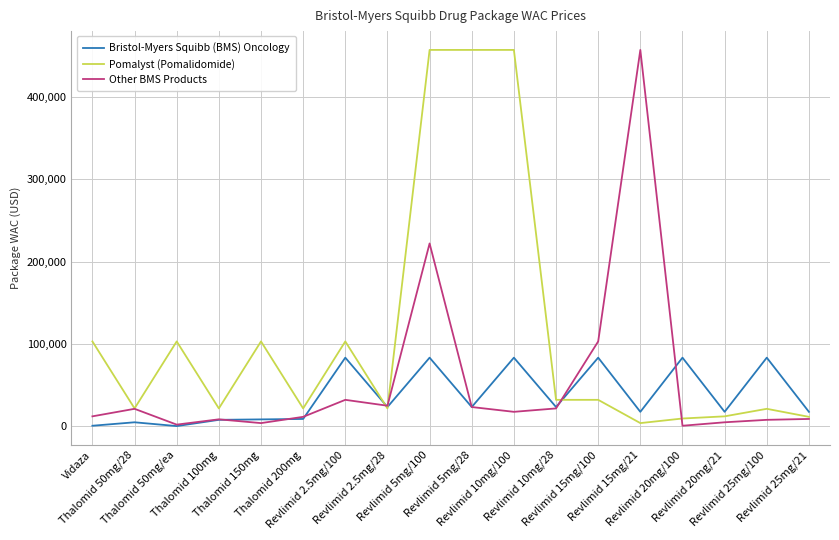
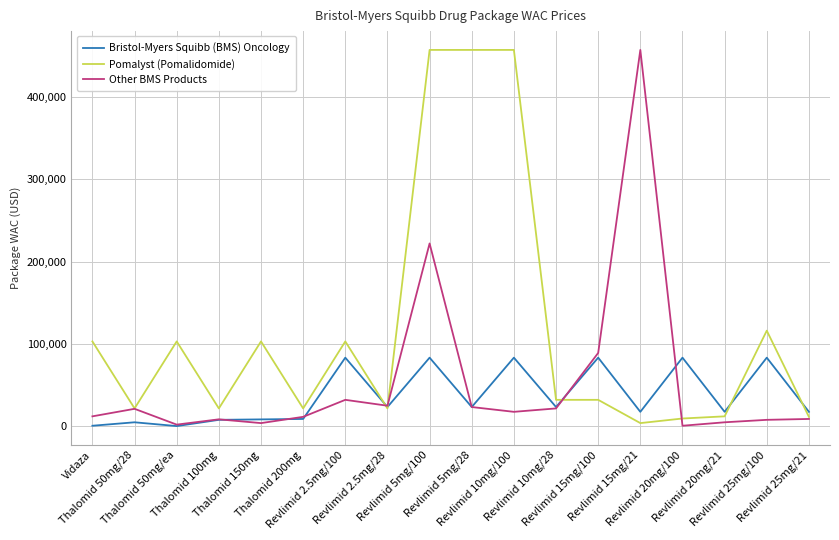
  {
    "Bristol-Myers Squibb (BMS) Oncology": {
      "Vidaza": "0",
      "Thalomid 50mg/28": "0",
      "Thalomid 150mg": "10,000",
      "Revlimid 2.5mg/100": "80,000",
      "Revlimid 5mg/100": "80,000",
      "Revlimid 10mg/100": "80,000",
      "Revlimid 15mg/100": "80,000",
      "Revlimid 15mg/21": "20,000",
      "Revlimid 20mg/100": "80,000",
      "Revlimid 20mg/21": "20,000",
      "Revlimid 25mg/100": "80,000",
      "Revlimid 25mg/21": "20,000"
    },
    "Pomalyst (Pomalidomide)": {
      "Vidaza": "100,000",
      "Thalomid 50mg/ea": "100,000",
      "Thalomid 100mg": "20,000",
      "Thalomid 150mg": "100,000",
      "Thalomid 200mg": "20,000",
      "Revlimid 2.5mg/100": "100,000",
      "Revlimid 5mg/100": "460,000",
      "Revlimid 5mg/28": "460,000",
      "Revlimid 10mg/100": "460,000",
      "Revlimid 10mg/28": "30,000",
      "Revlimid 15mg/100": "30,000",
      "Revlimid 15mg/21": "0",
      "Revlimid 20mg/100": "10,000",
      "Revlimid 20mg/21": "10,000",
-     "Revlimid 25mg/100": "20,000"
+     "Revlimid 25mg/100": "120,000"
    },
    "Other BMS Products": {
      "Vidaza": "10,000",
      "Thalomid 150mg": "0",
      "Revlimid 2.5mg/100": "30,000",
      "Revlimid 5mg/100": "220,000",
      "Revlimid 10mg/100": "20,000",
-     "Revlimid 15mg/100": "100,000",
+     "Revlimid 15mg/100": "90,000",
      "Revlimid 15mg/21": "460,000",
      "Revlimid 20mg/100": "0",
      "Revlimid 20mg/21": "0",
      "Revlimid 25mg/100": "10,000"
    }
  }
